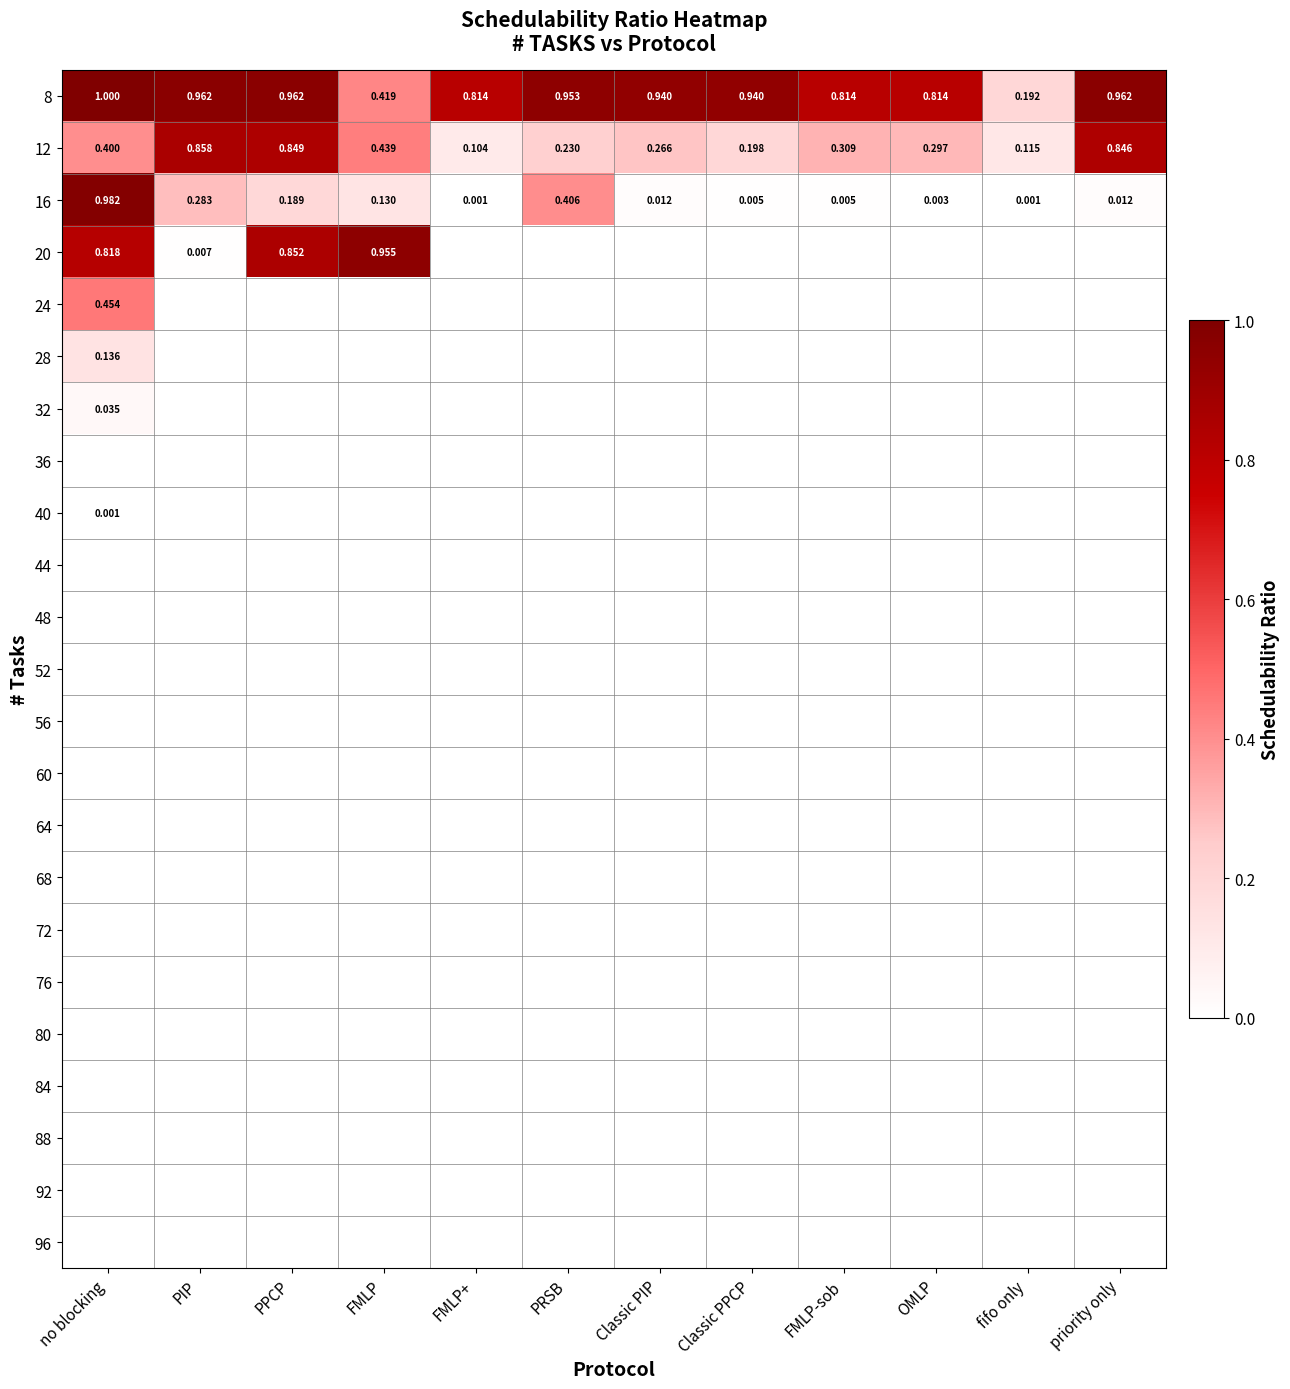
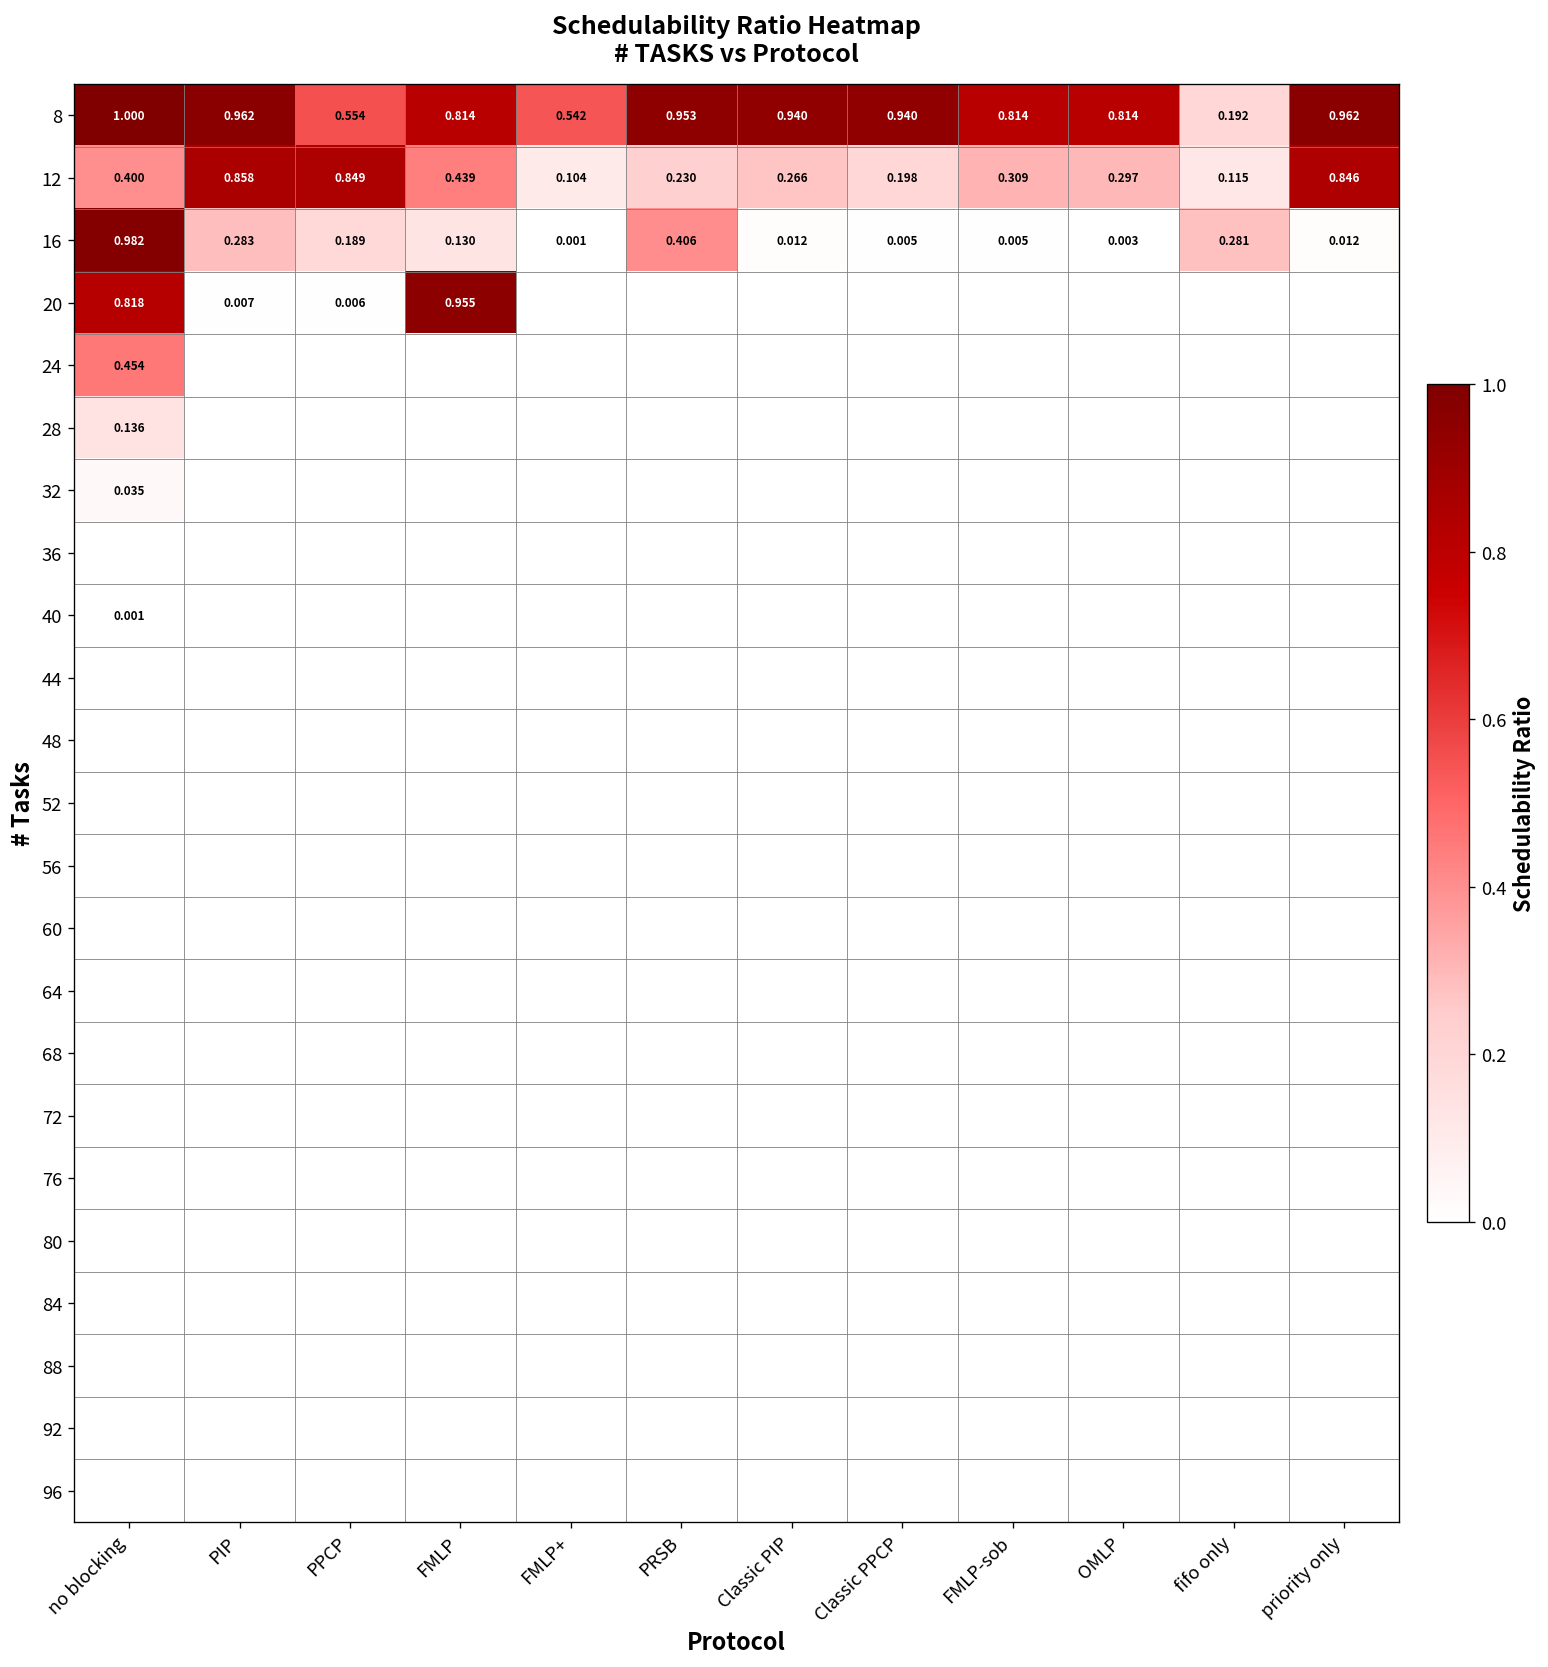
  {
    "8": {
      "no blocking": 1.000,
      "PIP": 0.962,
-     "PPCP": 0.962,
-     "FMLP": 0.419,
-     "FMLP+": 0.814,
+     "PPCP": 0.554,
+     "FMLP": 0.814,
+     "FMLP+": 0.542,
      "PRSB": 0.953,
      "Classic PIP": 0.940,
      "Classic PPCP": 0.940,
      "FMLP-sob": 0.814,
      "OMLP": 0.814,
      "fifo only": 0.192,
      "priority only": 0.962
    },
    "12": {
      "no blocking": 0.400,
      "PIP": 0.858,
      "PPCP": 0.849,
      "FMLP": 0.439,
      "FMLP+": 0.104,
      "PRSB": 0.230,
      "Classic PIP": 0.266,
      "Classic PPCP": 0.198,
      "FMLP-sob": 0.309,
      "OMLP": 0.297,
      "fifo only": 0.115,
      "priority only": 0.846
    },
    "16": {
      "no blocking": 0.982,
      "PIP": 0.283,
      "PPCP": 0.189,
      "FMLP": 0.130,
      "FMLP+": 0.001,
      "PRSB": 0.406,
      "Classic PIP": 0.012,
      "Classic PPCP": 0.005,
      "FMLP-sob": 0.005,
      "OMLP": 0.003,
-     "fifo only": 0.001,
+     "fifo only": 0.281,
      "priority only": 0.012
    },
    "20": {
      "no blocking": 0.818,
      "PIP": 0.007,
-     "PPCP": 0.852,
+     "PPCP": 0.006,
      "FMLP": 0.955
    },
    "24": {
      "no blocking": 0.454
    },
    "28": {
      "no blocking": 0.136
    },
    "32": {
      "no blocking": 0.035
    },
    "40": {
      "no blocking": 0.001
    }
  }
